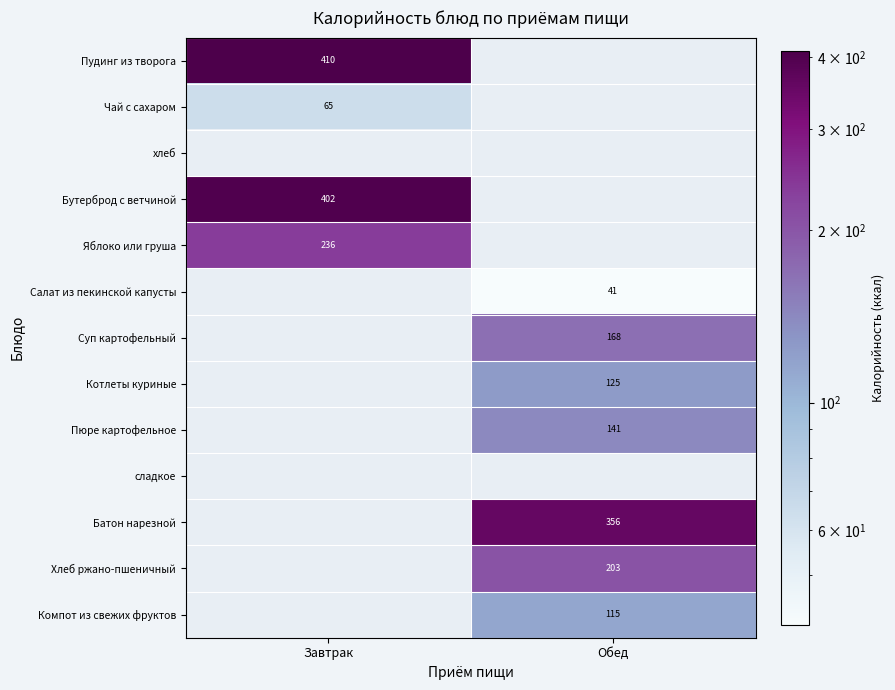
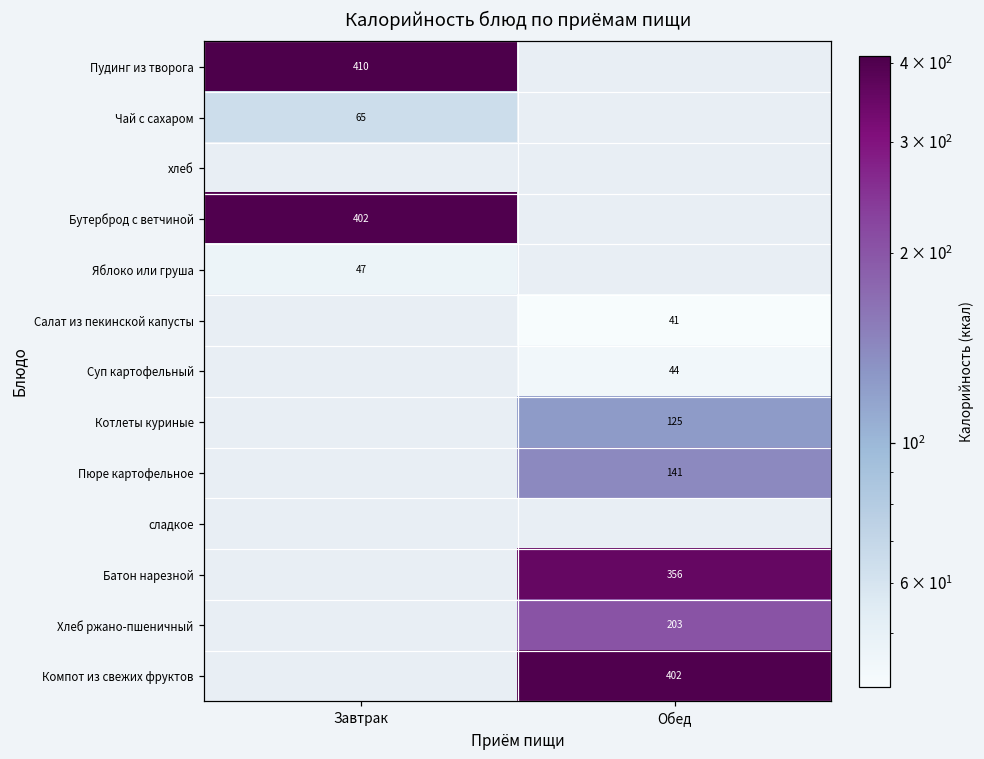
  {
    "Пудинг из творога": {
      "Завтрак": 410
    },
    "Чай с сахаром": {
      "Завтрак": 65
    },
    "Бутерброд с ветчиной": {
      "Завтрак": 402
    },
    "Яблоко или груша": {
-     "Завтрак": 236
+     "Завтрак": 47
    },
    "Салат из пекинской капусты": {
      "Обед": 41
    },
    "Суп картофельный": {
-     "Обед": 168
+     "Обед": 44
    },
    "Котлеты куриные": {
      "Обед": 125
    },
    "Пюре картофельное": {
      "Обед": 141
    },
    "Батон нарезной": {
      "Обед": 356
    },
    "Хлеб ржано-пшеничный": {
      "Обед": 203
    },
    "Компот из свежих фруктов": {
-     "Обед": 115
+     "Обед": 402
    }
  }
